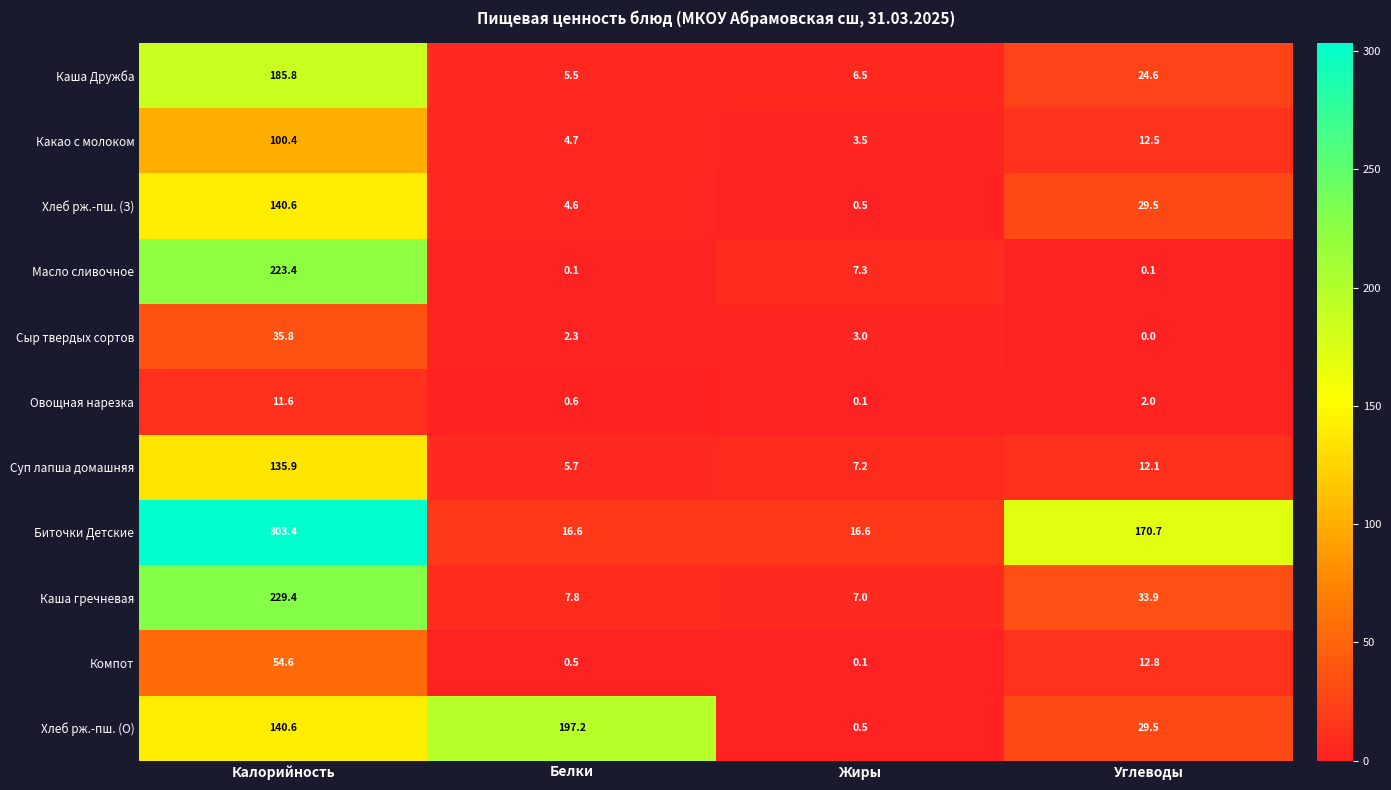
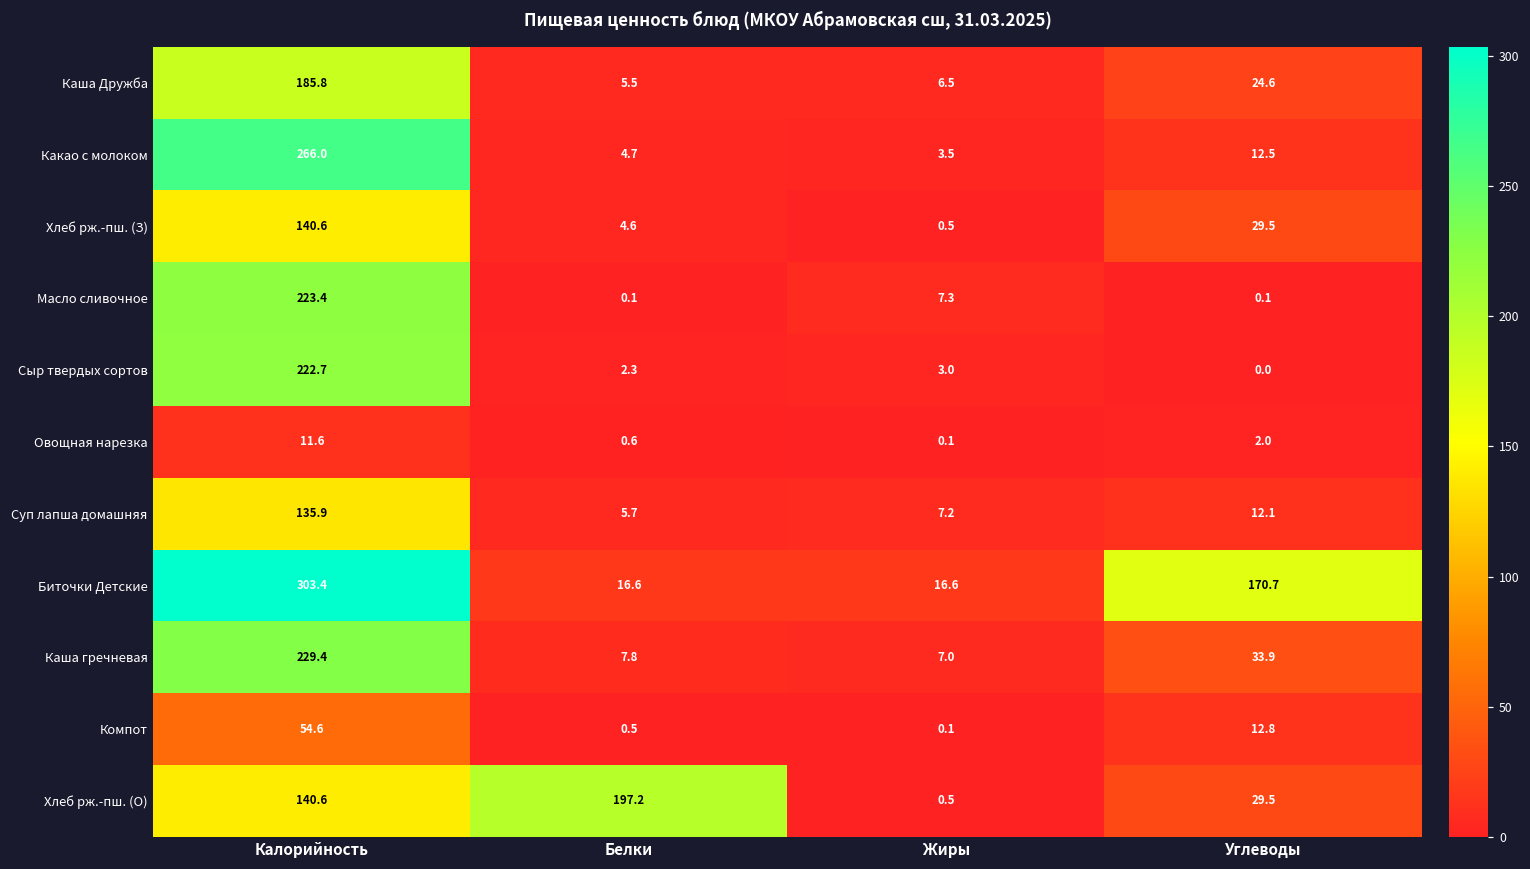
  {
    "Каша Дружба": {
      "Калорийность": 185.8,
      "Белки": 5.5,
      "Жиры": 6.5,
      "Углеводы": 24.6
    },
    "Какао с молоком": {
-     "Калорийность": 100.4,
+     "Калорийность": 266.0,
      "Белки": 4.7,
      "Жиры": 3.5,
      "Углеводы": 12.5
    },
    "Хлеб рж.-пш. (З)": {
      "Калорийность": 140.6,
      "Белки": 4.6,
      "Жиры": 0.5,
      "Углеводы": 29.5
    },
    "Масло сливочное": {
      "Калорийность": 223.4,
      "Белки": 0.1,
      "Жиры": 7.3,
      "Углеводы": 0.1
    },
    "Сыр твердых сортов": {
-     "Калорийность": 35.8,
+     "Калорийность": 222.7,
      "Белки": 2.3,
      "Жиры": 3.0,
      "Углеводы": 0.0
    },
    "Овощная нарезка": {
      "Калорийность": 11.6,
      "Белки": 0.6,
      "Жиры": 0.1,
      "Углеводы": 2.0
    },
    "Суп лапша домашняя": {
      "Калорийность": 135.9,
      "Белки": 5.7,
      "Жиры": 7.2,
      "Углеводы": 12.1
    },
    "Биточки Детские": {
      "Калорийность": 303.4,
      "Белки": 16.6,
      "Жиры": 16.6,
      "Углеводы": 170.7
    },
    "Каша гречневая": {
      "Калорийность": 229.4,
      "Белки": 7.8,
      "Жиры": 7.0,
      "Углеводы": 33.9
    },
    "Компот": {
      "Калорийность": 54.6,
      "Белки": 0.5,
      "Жиры": 0.1,
      "Углеводы": 12.8
    },
    "Хлеб рж.-пш. (О)": {
      "Калорийность": 140.6,
      "Белки": 197.2,
      "Жиры": 0.5,
      "Углеводы": 29.5
    }
  }
